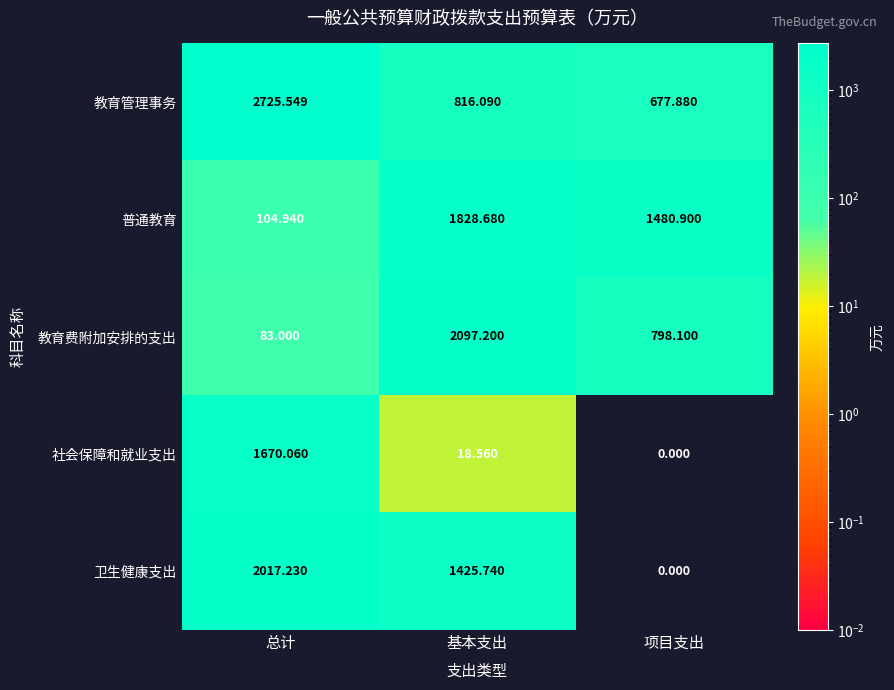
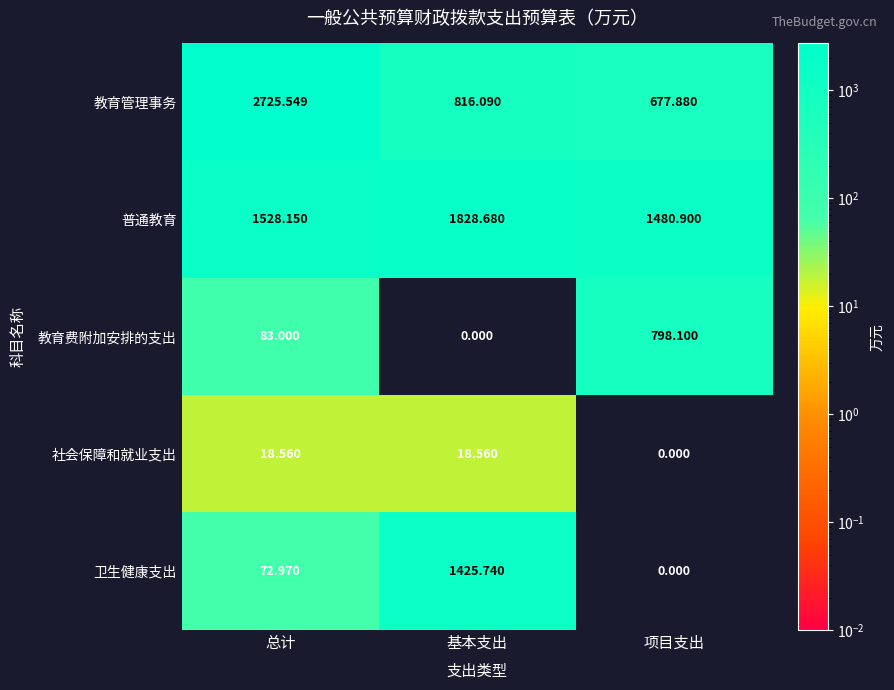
  {
    "教育管理事务": {
      "总计": 2725.549,
      "基本支出": 816.090,
      "项目支出": 677.880
    },
    "普通教育": {
-     "总计": 104.940,
+     "总计": 1528.150,
      "基本支出": 1828.680,
      "项目支出": 1480.900
    },
    "教育费附加安排的支出": {
      "总计": 83.000,
-     "基本支出": 2097.200,
+     "基本支出": 0.000,
      "项目支出": 798.100
    },
    "社会保障和就业支出": {
-     "总计": 1670.060,
+     "总计": 18.560,
      "基本支出": 18.560,
      "项目支出": 0.000
    },
    "卫生健康支出": {
-     "总计": 2017.230,
+     "总计": 72.970,
      "基本支出": 1425.740,
      "项目支出": 0.000
    }
  }
